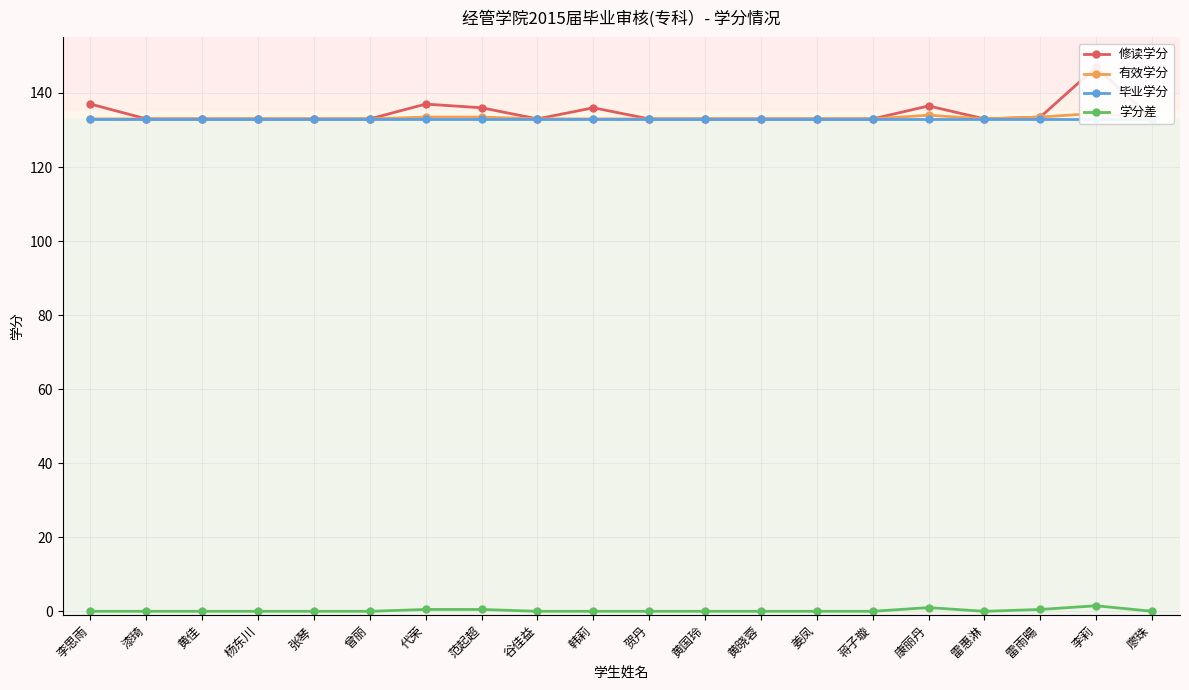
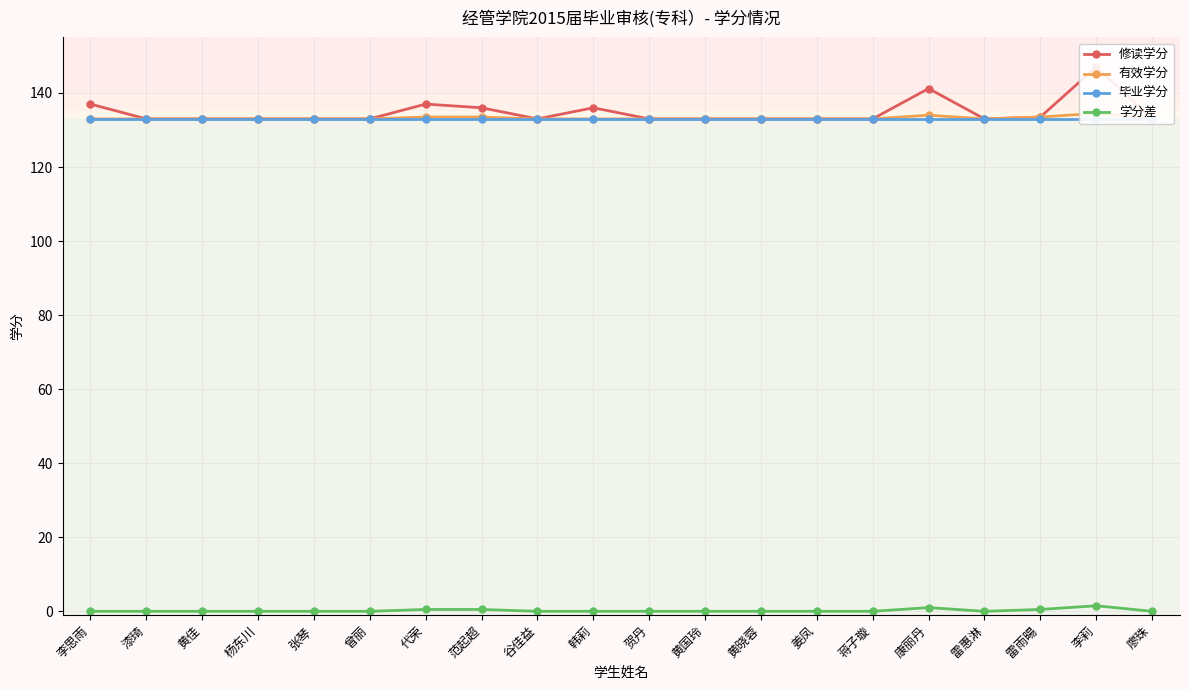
  {
    "修读学分": {
      "李思雨": 137,
      "代荣": 137,
      "范起超": 136,
      "韩莉": 136,
-     "康丽丹": 137
+     "康丽丹": 141
    },
    "有效学分": {
      "康丽丹": 134
    },
    "毕业学分": {
      "康丽丹": 133
    },
    "学分差": {
      "李思雨": 0,
      "漆琦": 0,
      "黄佳": 0,
      "杨东川": 0,
      "张琴": 0,
      "曾丽": 0,
      "代荣": 1,
      "范起超": 1,
      "谷佳益": 0,
      "韩莉": 0,
      "贺丹": 0,
      "黄国玲": 0,
      "黄晓蓉": 0,
      "姜凤": 0,
      "蒋子璇": 0,
      "康丽丹": 1,
      "雷惠淋": 0,
      "雷雨暘": 1,
      "李莉": 2,
      "廖珠": 0
    }
  }
